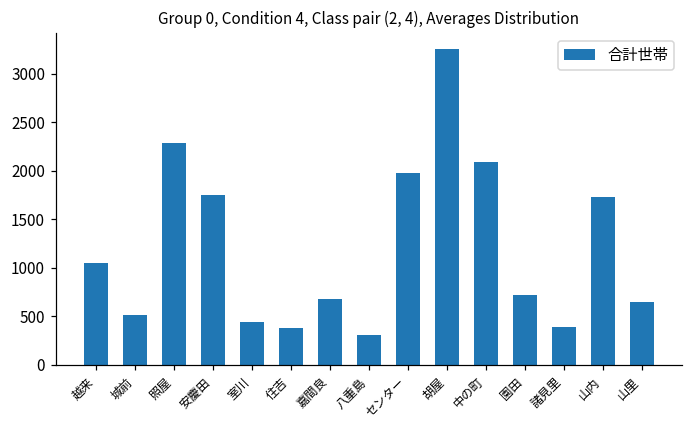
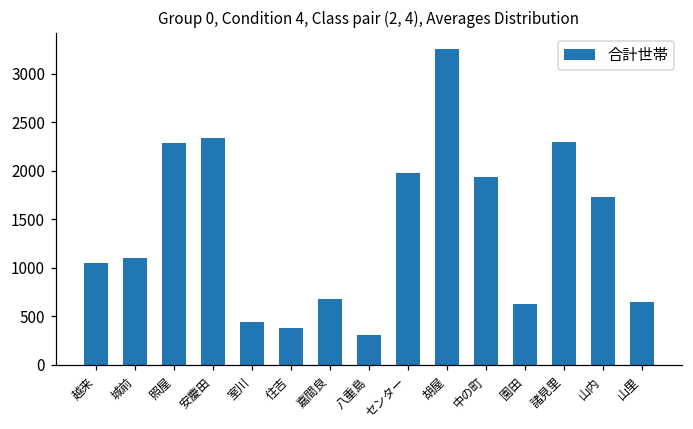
  {
    "越来": 1000,
-   "城前": 500,
+   "城前": 1100,
    "照屋": 2300,
-   "安慶田": 1700,
+   "安慶田": 2300,
    "室川": 400,
    "住吉": 400,
    "嘉間良": 700,
    "八重島": 300,
    "センター": 2000,
    "胡屋": 3300,
-   "中の町": 2100,
-   "園田": 700,
-   "諸見里": 400,
+   "中の町": 1900,
+   "園田": 600,
+   "諸見里": 2300,
    "山内": 1700,
    "山里": 700
  }
